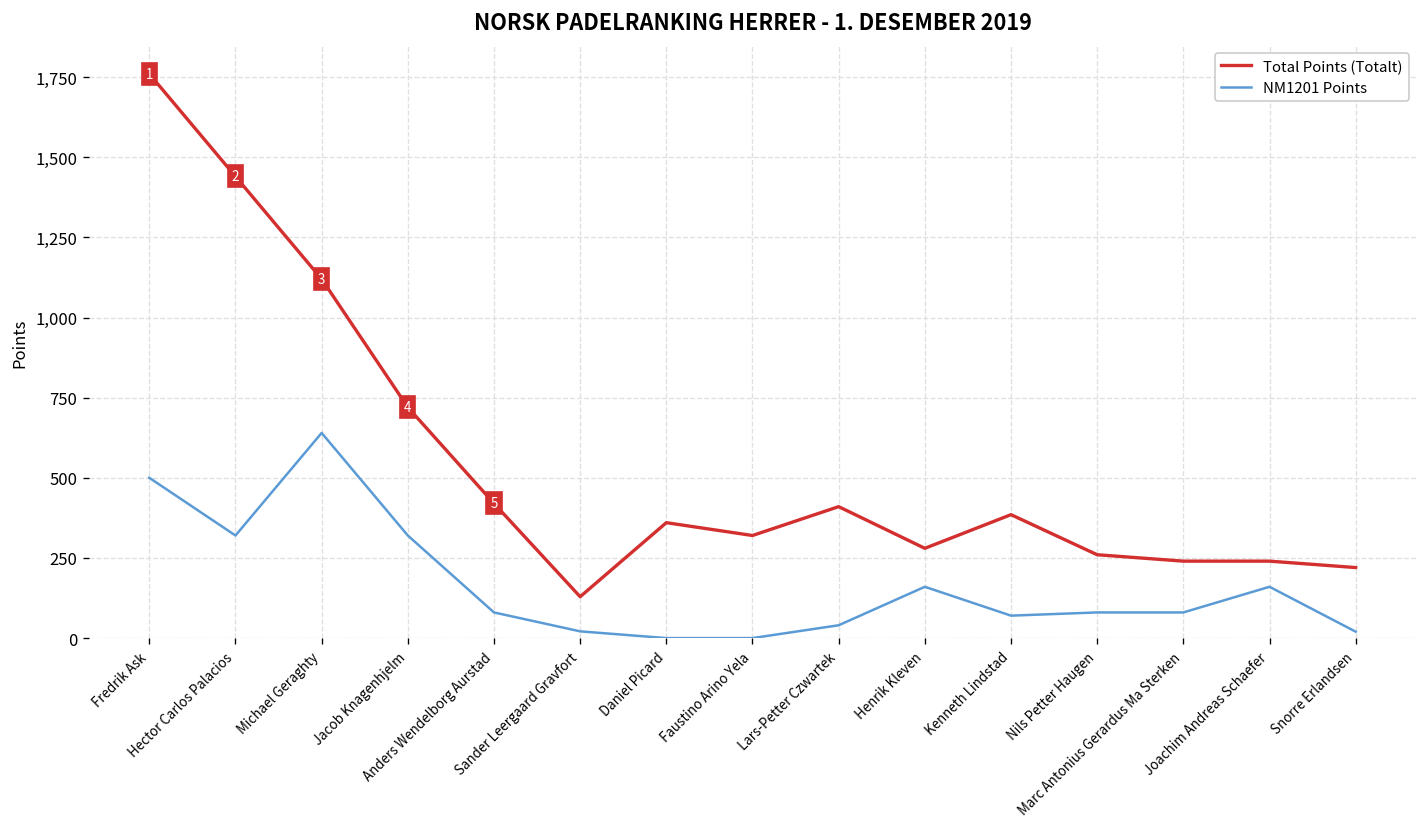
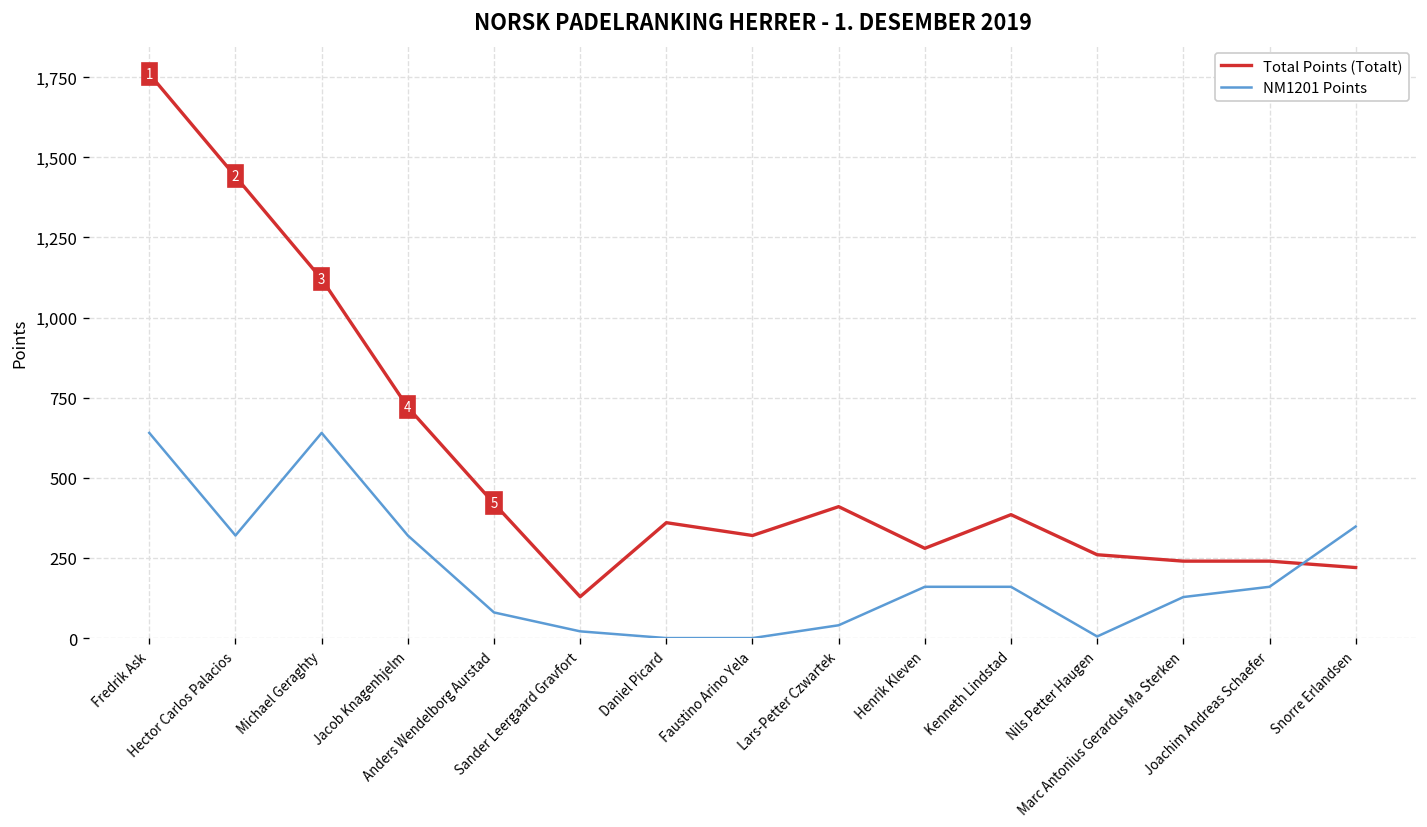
  {
    "Total Points (Totalt)": {
      "Sander Leergaard Gravfort": 130,
      "Daniel Picard": 360,
      "Faustino Arino Yela": 320,
      "Lars-Petter Czwartek": 410,
      "Henrik Kleven": 280,
      "Kenneth Lindstad": 390,
      "Nils Petter Haugen": 260,
      "Marc Antonius Gerardus Ma Sterken": 240,
      "Joachim Andreas Schaefer": 240,
      "Snorre Erlandsen": 220
    },
    "NM1201 Points": {
-     "Fredrik Ask": 500,
+     "Fredrik Ask": 640,
      "Hector Carlos Palacios": 320,
      "Michael Geraghty": 640,
      "Jacob Knagenhjelm": 320,
      "Anders Wendelborg Aurstad": 80,
      "Sander Leergaard Gravfort": 20,
      "Daniel Picard": 0,
      "Faustino Arino Yela": 0,
      "Lars-Petter Czwartek": 40,
      "Henrik Kleven": 160,
-     "Kenneth Lindstad": 70,
-     "Nils Petter Haugen": 80,
-     "Marc Antonius Gerardus Ma Sterken": 80,
+     "Kenneth Lindstad": 160,
+     "Nils Petter Haugen": 10,
+     "Marc Antonius Gerardus Ma Sterken": 130,
      "Joachim Andreas Schaefer": 160,
-     "Snorre Erlandsen": 20
+     "Snorre Erlandsen": 350
    }
  }
